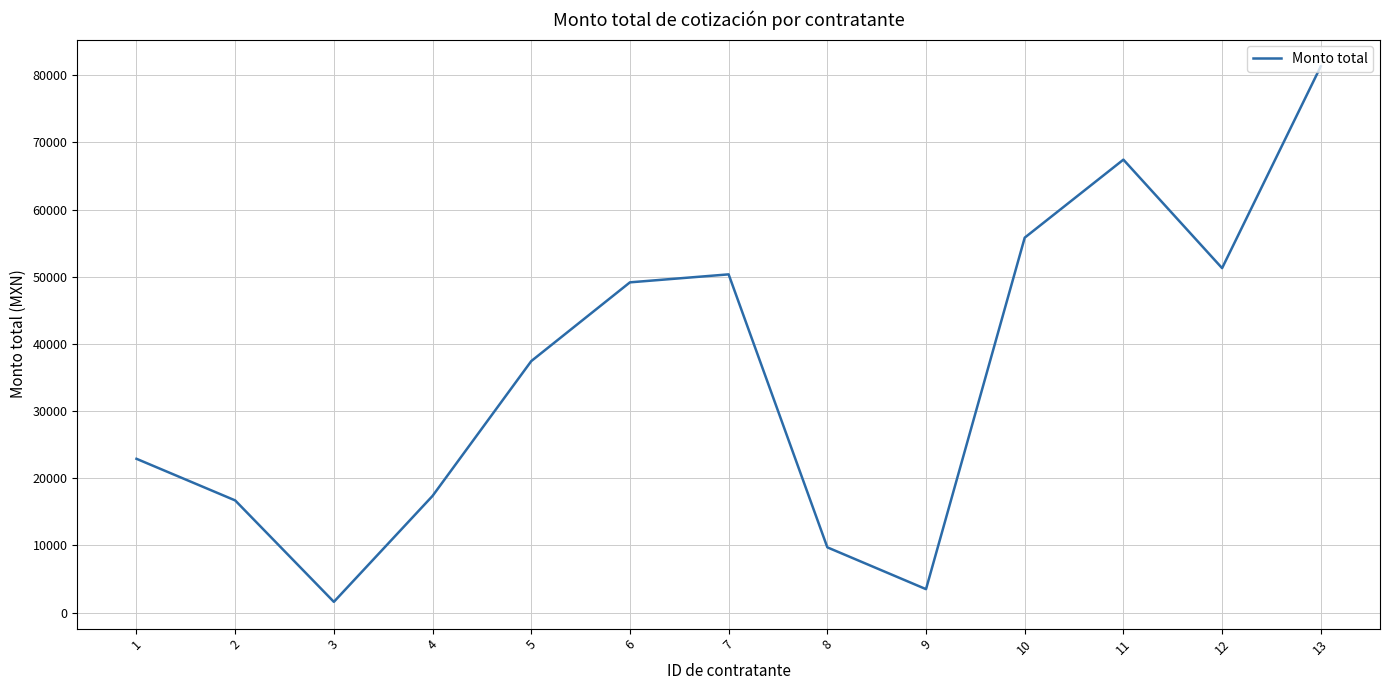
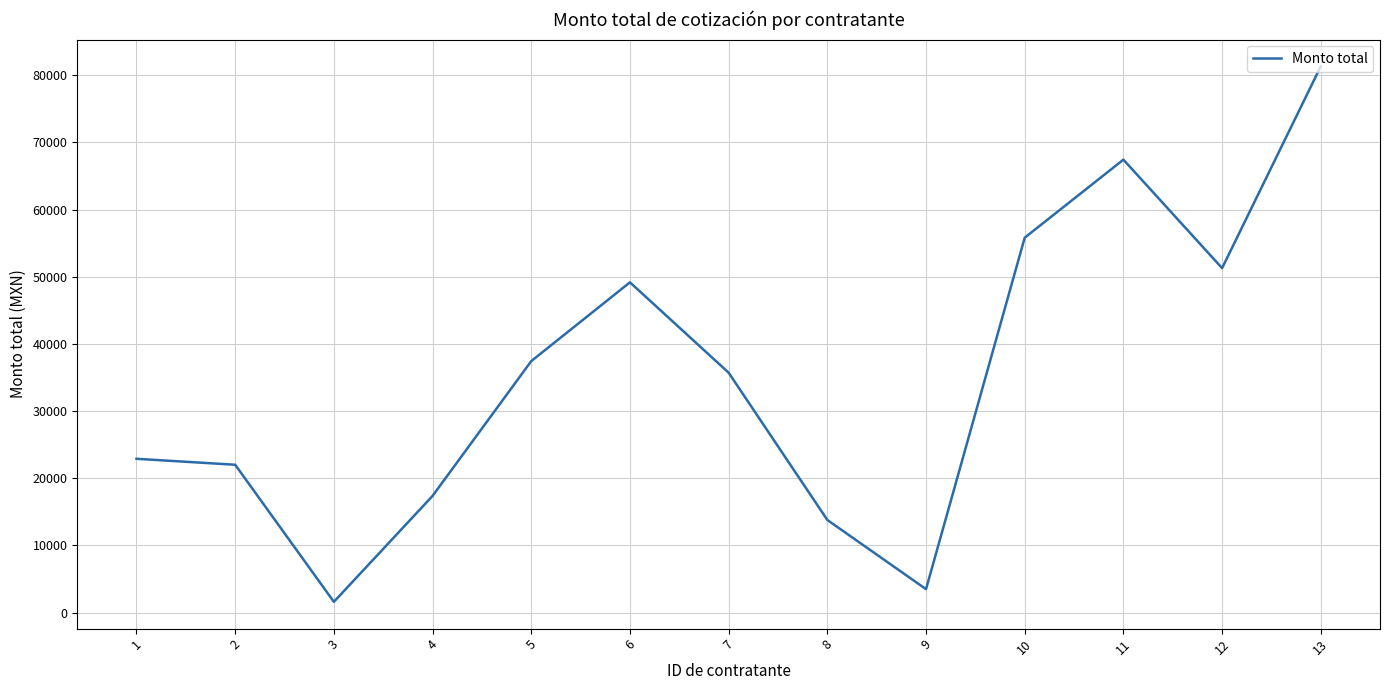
  {
    "1": 23000,
-   "2": 17000,
+   "2": 22000,
    "3": 2000,
    "4": 17000,
    "5": 37000,
    "6": 49000,
-   "7": 50000,
-   "8": 10000,
+   "7": 36000,
+   "8": 14000,
    "9": 3000,
    "10": 56000,
    "11": 67000,
    "12": 51000
  }
